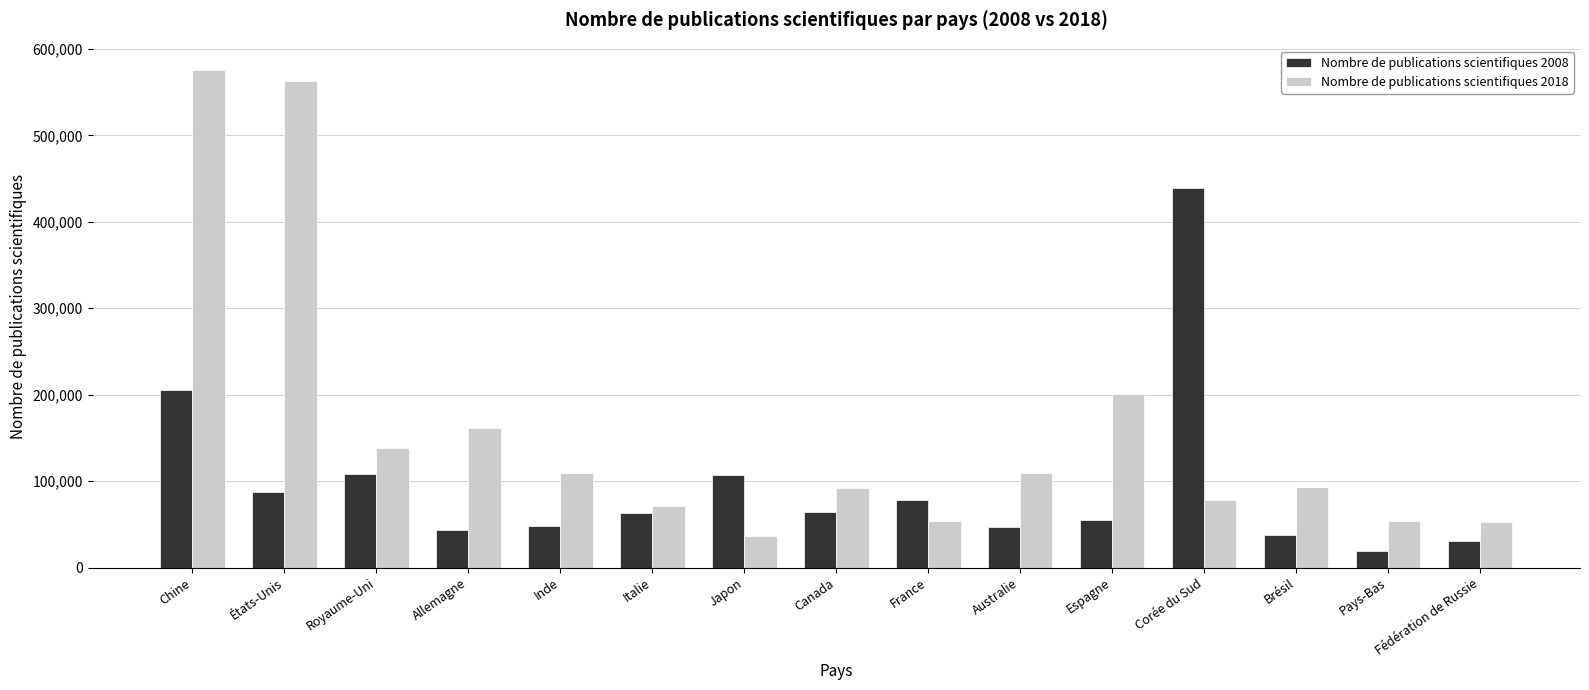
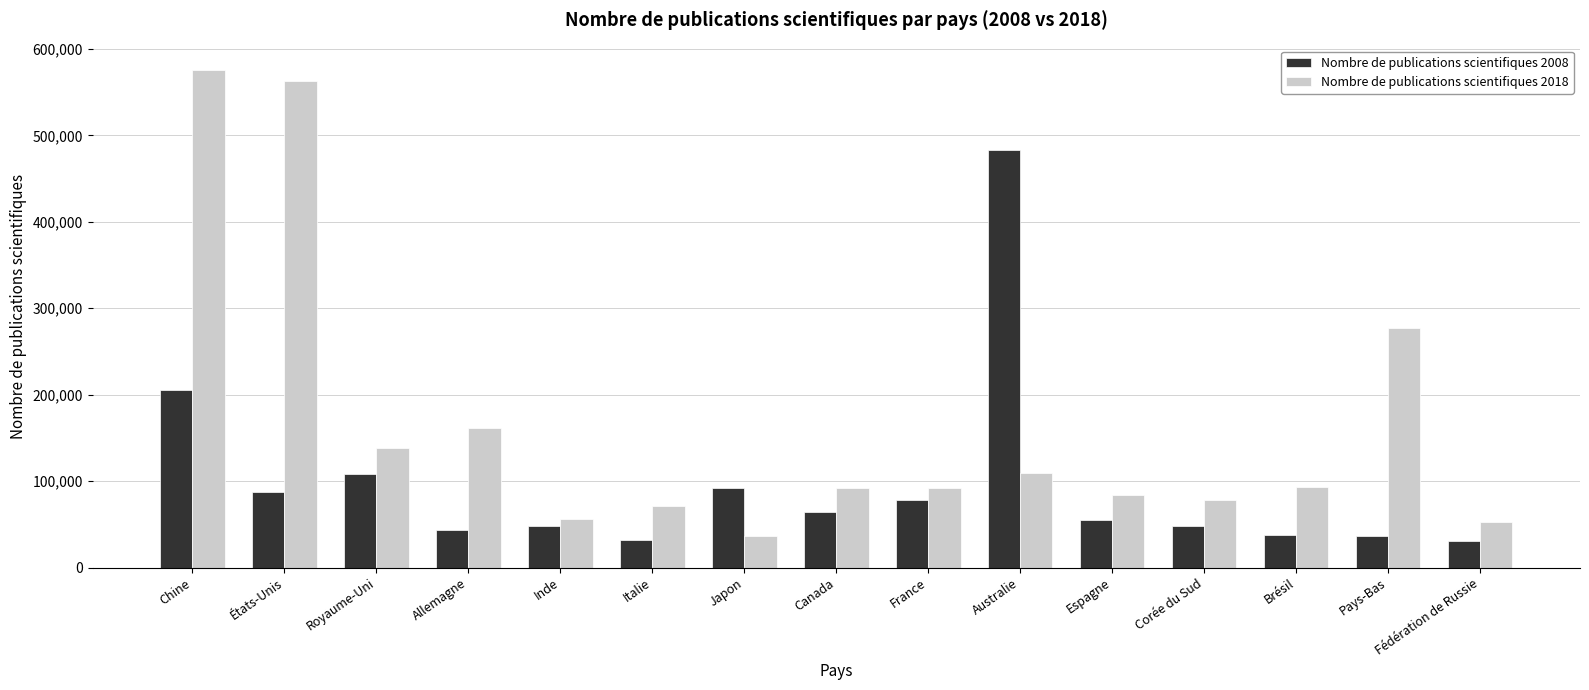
  {
    "Nombre de publications scientifiques 2008": {
      "Chine": "210,000",
      "États-Unis": "90,000",
      "Royaume-Uni": "110,000",
      "Allemagne": "40,000",
      "Inde": "50,000",
-     "Italie": "60,000",
-     "Japon": "110,000",
+     "Italie": "30,000",
+     "Japon": "90,000",
      "Canada": "60,000",
      "France": "80,000",
-     "Australie": "50,000",
+     "Australie": "480,000",
      "Espagne": "60,000",
-     "Corée du Sud": "440,000",
+     "Corée du Sud": "50,000",
      "Brésil": "40,000",
-     "Pays-Bas": "20,000",
+     "Pays-Bas": "40,000",
      "Fédération de Russie": "30,000"
    },
    "Nombre de publications scientifiques 2018": {
      "Chine": "580,000",
      "États-Unis": "560,000",
      "Royaume-Uni": "140,000",
      "Allemagne": "160,000",
-     "Inde": "110,000",
+     "Inde": "60,000",
      "Italie": "70,000",
      "Japon": "40,000",
      "Canada": "90,000",
-     "France": "50,000",
+     "France": "90,000",
      "Australie": "110,000",
-     "Espagne": "200,000",
+     "Espagne": "80,000",
      "Corée du Sud": "80,000",
      "Brésil": "90,000",
-     "Pays-Bas": "50,000",
+     "Pays-Bas": "280,000",
      "Fédération de Russie": "50,000"
    }
  }
